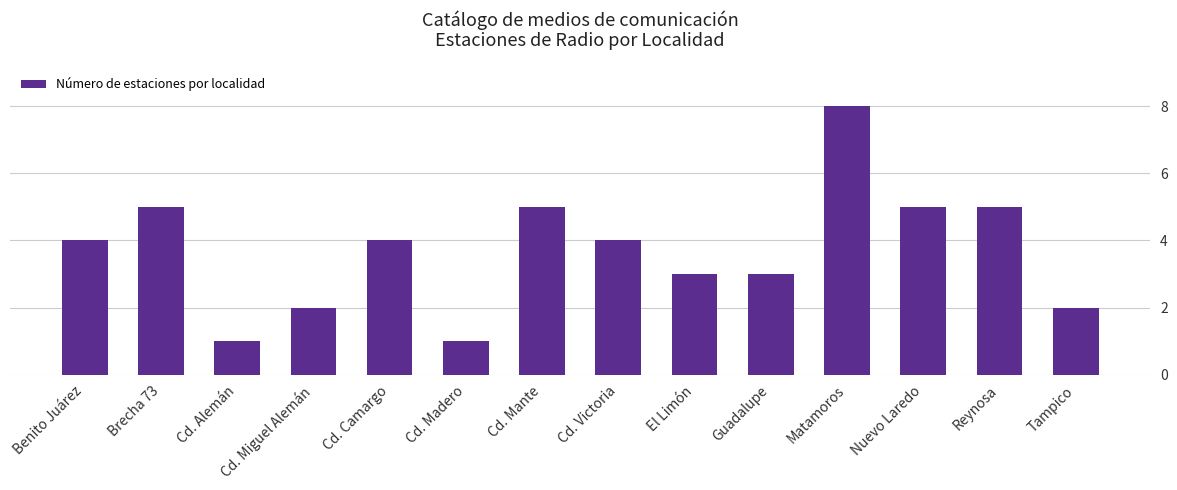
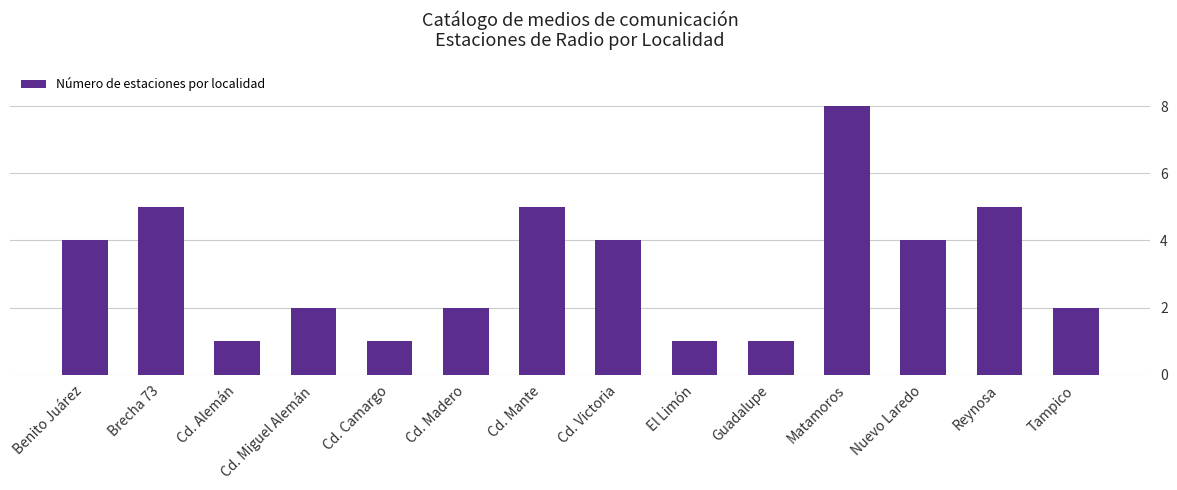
  {
    "Benito Juárez": 4,
    "Brecha 73": 5,
    "Cd. Alemán": 1,
    "Cd. Miguel Alemán": 2,
-   "Cd. Camargo": 4,
-   "Cd. Madero": 1,
+   "Cd. Camargo": 1,
+   "Cd. Madero": 2,
    "Cd. Mante": 5,
    "Cd. Victoria": 4,
-   "El Limón": 3,
-   "Guadalupe": 3,
+   "El Limón": 1,
+   "Guadalupe": 1,
    "Matamoros": 8,
-   "Nuevo Laredo": 5,
+   "Nuevo Laredo": 4,
    "Reynosa": 5,
    "Tampico": 2
  }
